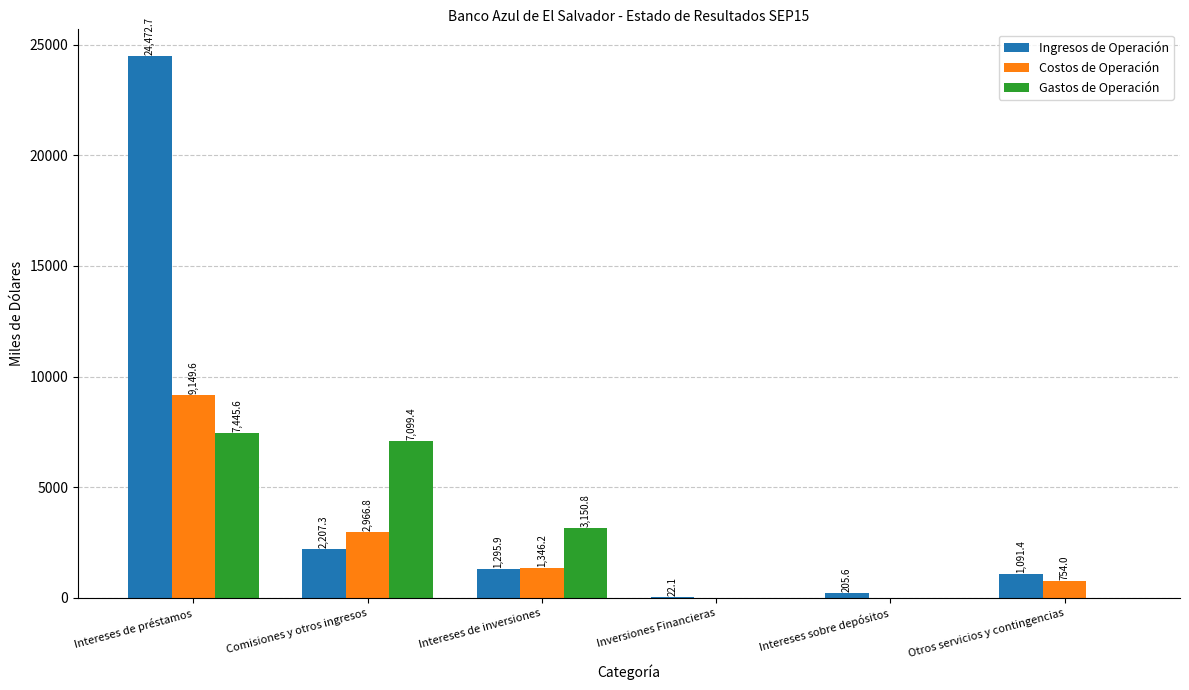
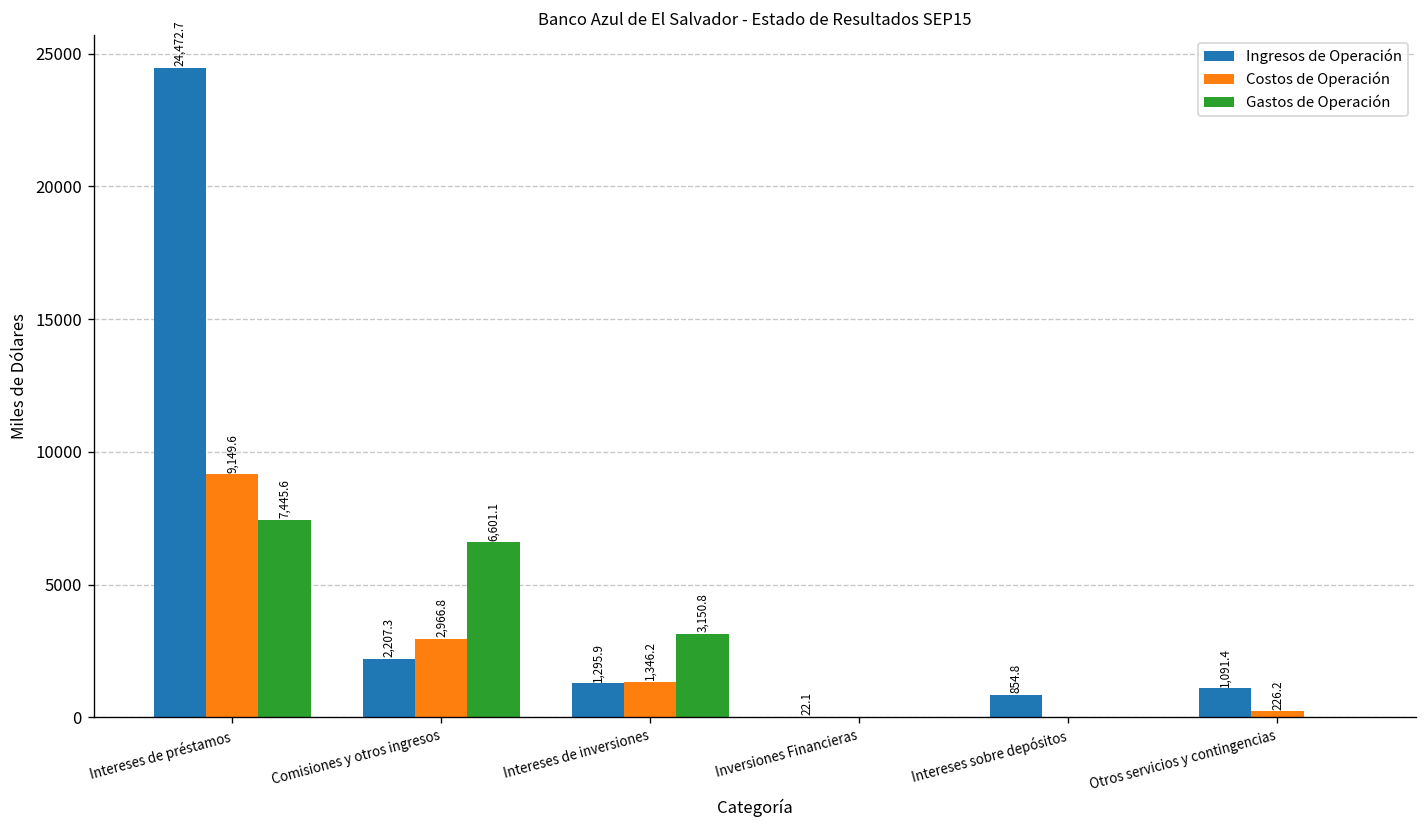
  {
    "Ingresos de Operación": {
      "Intereses de préstamos": "24,472.7",
      "Comisiones y otros ingresos": "2,207.3",
      "Intereses de inversiones": "1,295.9",
      "Inversiones Financieras": "22.1",
-     "Intereses sobre depósitos": "205.6",
+     "Intereses sobre depósitos": "854.8",
      "Otros servicios y contingencias": "1,091.4"
    },
    "Costos de Operación": {
      "Intereses de préstamos": "9,149.6",
      "Comisiones y otros ingresos": "2,966.8",
      "Intereses de inversiones": "1,346.2",
-     "Otros servicios y contingencias": "754.0"
+     "Otros servicios y contingencias": "226.2"
    },
    "Gastos de Operación": {
      "Intereses de préstamos": "7,445.6",
-     "Comisiones y otros ingresos": "7,099.4",
+     "Comisiones y otros ingresos": "6,601.1",
      "Intereses de inversiones": "3,150.8"
    }
  }
